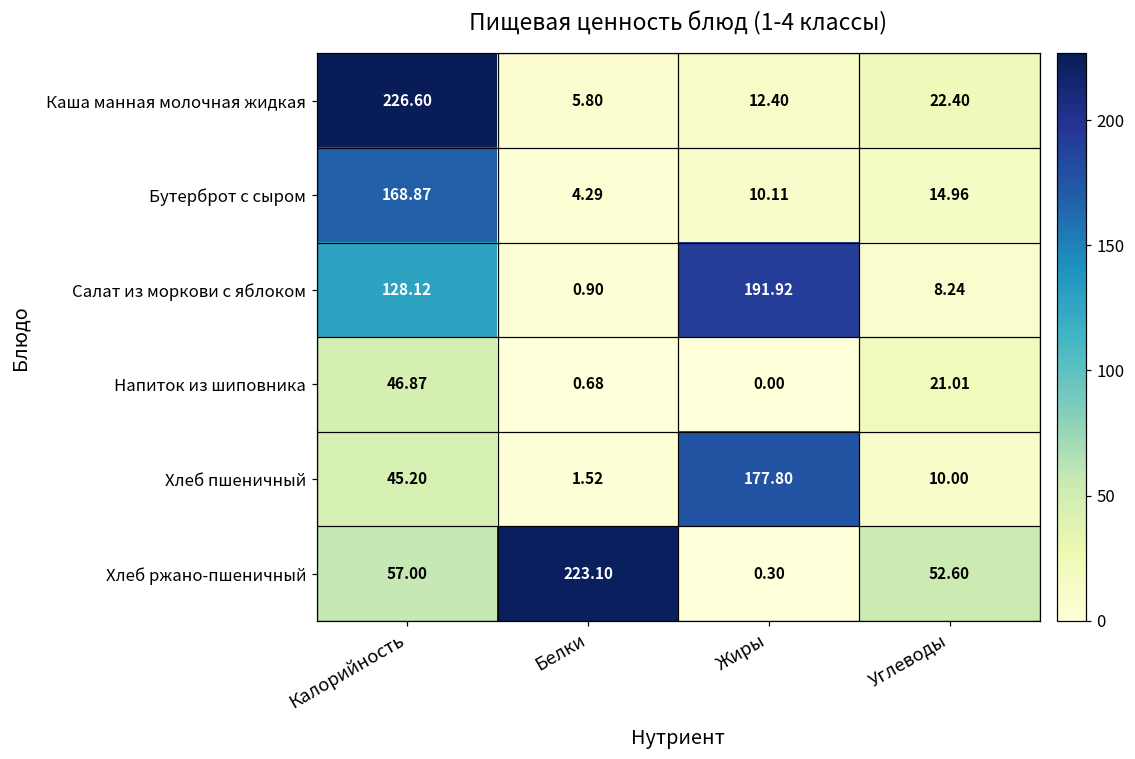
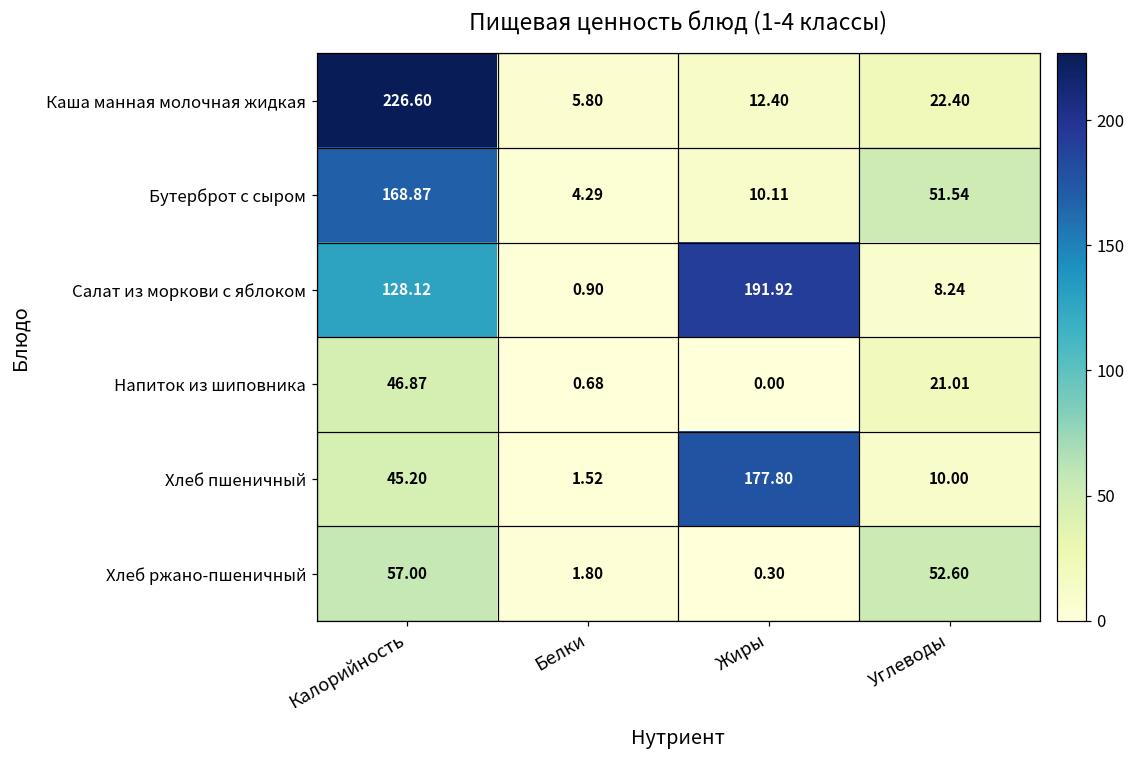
  {
    "Каша манная молочная жидкая": {
      "Калорийность": 226.60,
      "Белки": 5.80,
      "Жиры": 12.40,
      "Углеводы": 22.40
    },
    "Бутерброт с сыром": {
      "Калорийность": 168.87,
      "Белки": 4.29,
      "Жиры": 10.11,
-     "Углеводы": 14.96
+     "Углеводы": 51.54
    },
    "Салат из моркови с яблоком": {
      "Калорийность": 128.12,
      "Белки": 0.90,
      "Жиры": 191.92,
      "Углеводы": 8.24
    },
    "Напиток из шиповника": {
      "Калорийность": 46.87,
      "Белки": 0.68,
      "Жиры": 0.00,
      "Углеводы": 21.01
    },
    "Хлеб пшеничный": {
      "Калорийность": 45.20,
      "Белки": 1.52,
      "Жиры": 177.80,
      "Углеводы": 10.00
    },
    "Хлеб ржано-пшеничный": {
      "Калорийность": 57.00,
-     "Белки": 223.10,
+     "Белки": 1.80,
      "Жиры": 0.30,
      "Углеводы": 52.60
    }
  }
